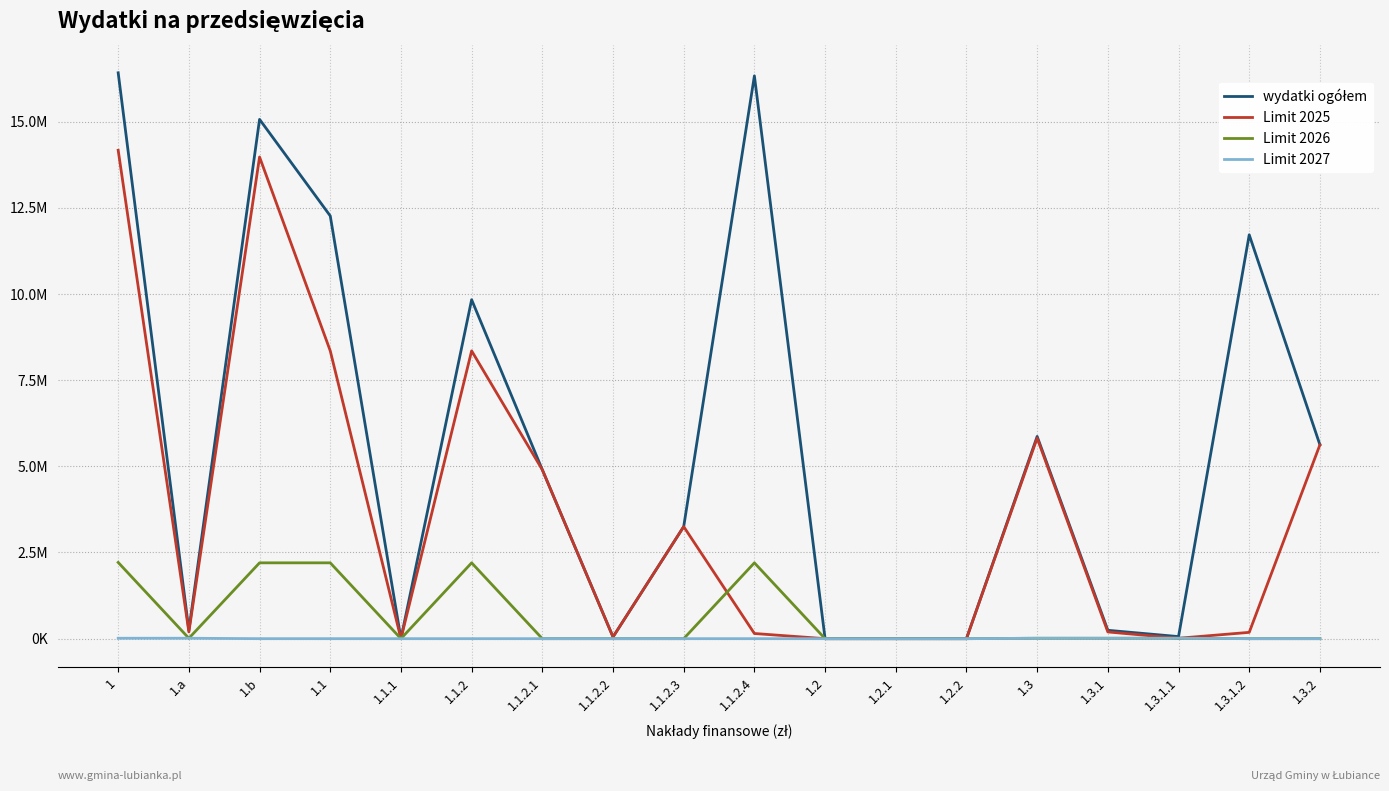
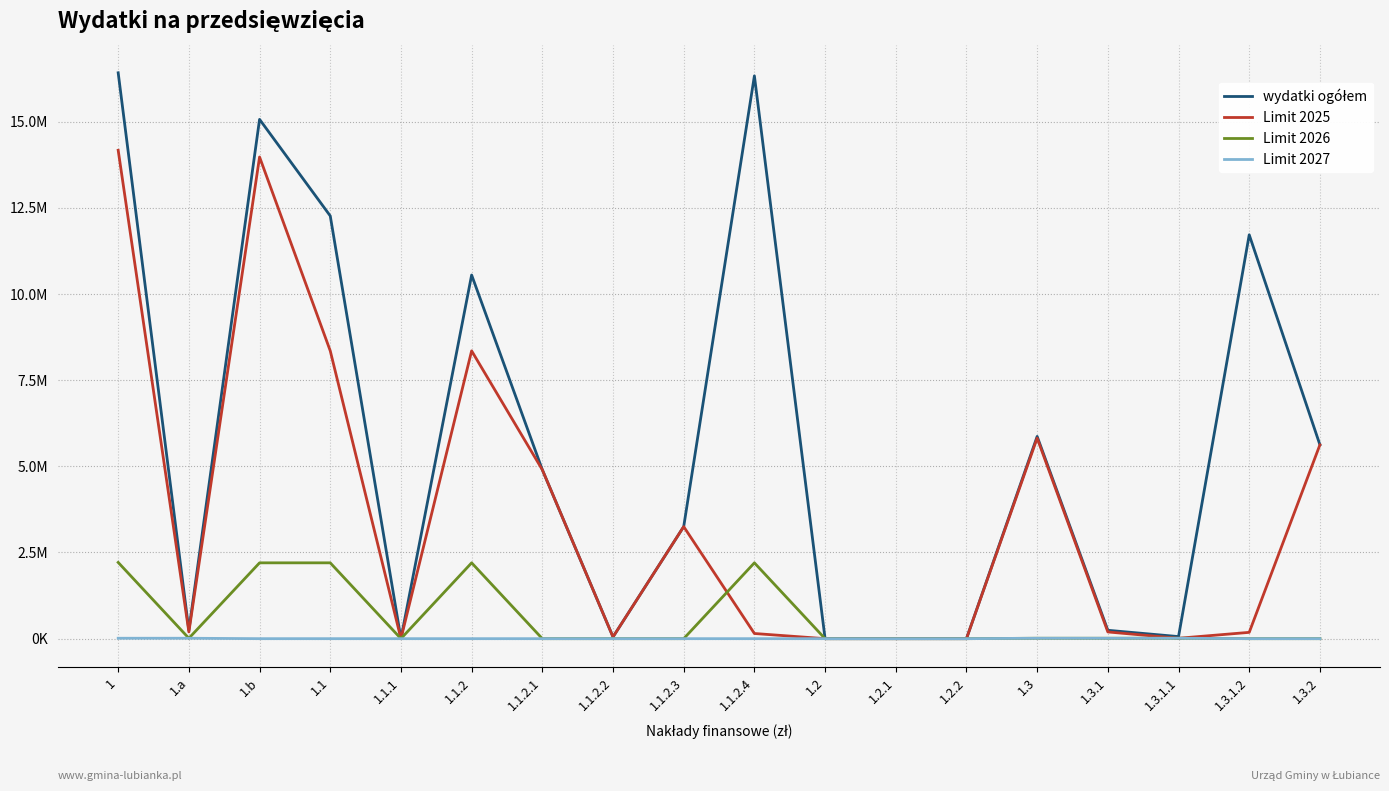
  {
    "wydatki ogółem": {
      "1": 16400000,
      "1.b": 15100000,
      "1.1": 12300000,
-     "1.1.2": 9800000,
+     "1.1.2": 10600000,
      "1.1.2.4": 16300000,
      "1.3.1.2": 11700000
    },
    "Limit 2025": {
      "1": 14200000,
      "1.b": 14000000,
      "1.1": 8400000,
      "1.1.2": 8400000,
      "1.1.2.4": 200000,
      "1.3.1.2": 200000
    },
    "Limit 2026": {
      "1": 2200000,
      "1.b": 2200000,
      "1.1": 2200000,
      "1.1.2": 2200000,
      "1.1.2.4": 2200000
    },
    "Limit 2027": {
      "1": 0,
      "1.b": 0,
      "1.1": 0,
      "1.1.2": 0,
      "1.1.2.4": 0
    }
  }
